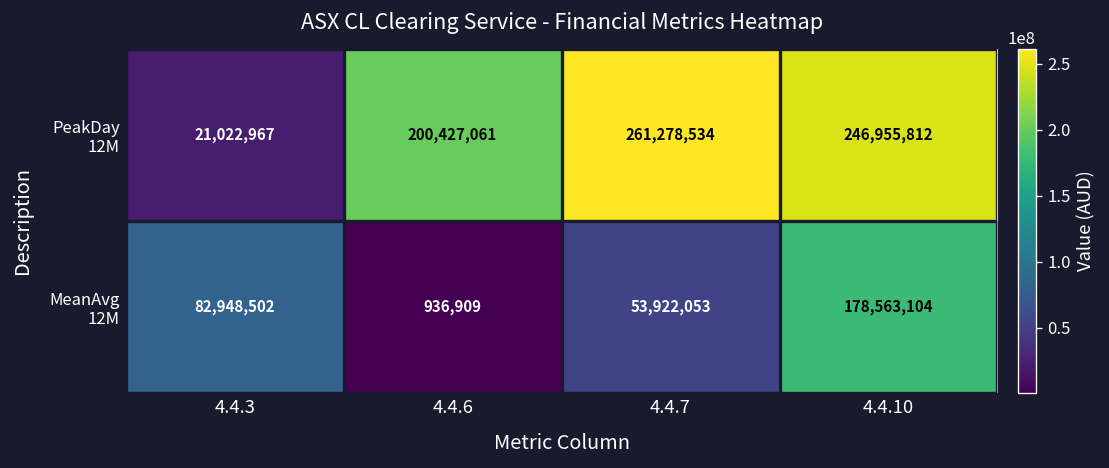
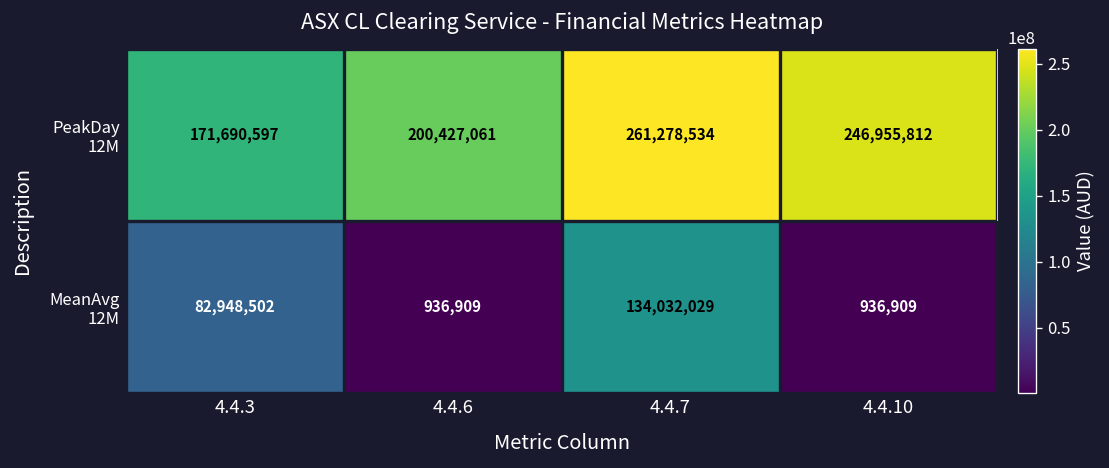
  {
    "PeakDay 12M": {
-     "4.4.3": "21,022,967",
+     "4.4.3": "171,690,597",
      "4.4.6": "200,427,061",
      "4.4.7": "261,278,534",
      "4.4.10": "246,955,812"
    },
    "MeanAvg 12M": {
      "4.4.3": "82,948,502",
      "4.4.6": "936,909",
-     "4.4.7": "53,922,053",
-     "4.4.10": "178,563,104"
+     "4.4.7": "134,032,029",
+     "4.4.10": "936,909"
    }
  }
